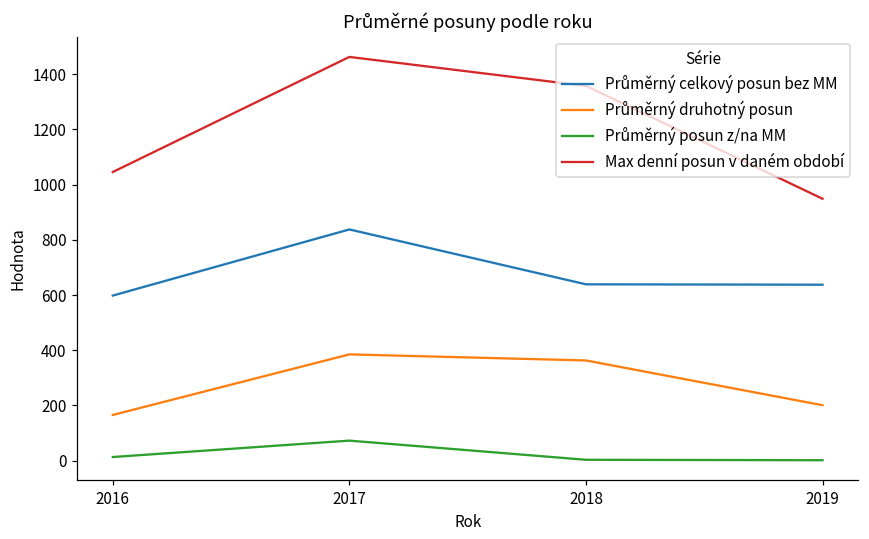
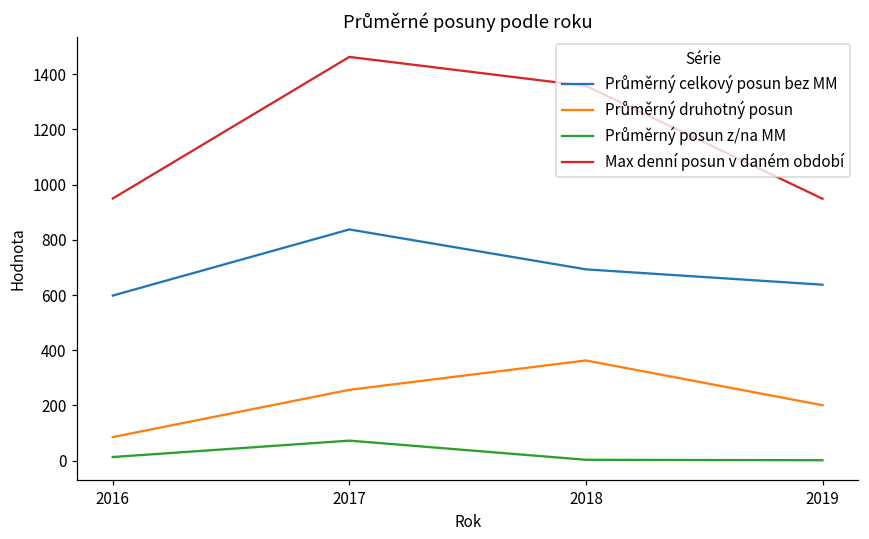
  {
    "Průměrný celkový posun bez MM": {
      "2016": 600,
      "2017": 840,
-     "2018": 640,
+     "2018": 690,
      "2019": 640
    },
    "Průměrný druhotný posun": {
-     "2016": 170,
-     "2017": 390,
+     "2016": 90,
+     "2017": 260,
      "2018": 360,
      "2019": 200
    },
    "Průměrný posun z/na MM": {
      "2016": 10,
      "2017": 70,
      "2018": 0,
      "2019": 0
    },
    "Max denní posun v daném období": {
-     "2016": 1050,
+     "2016": 950,
      "2017": 1460,
      "2019": 950
    }
  }
